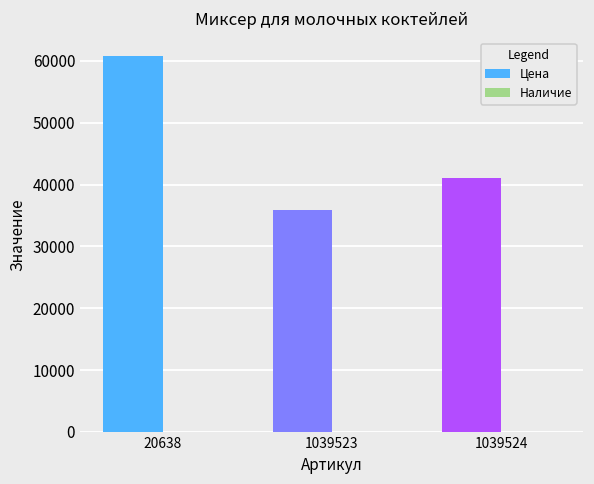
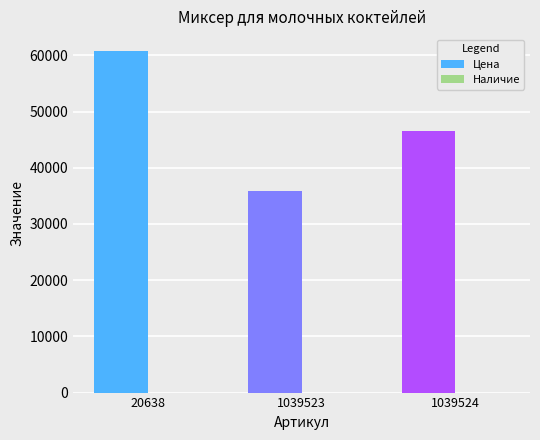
  {
    "Цена": {
      "20638": 61000,
      "1039523": 36000,
-     "1039524": 41000
+     "1039524": 47000
    },
    "Наличие": {
      "20638": 0,
      "1039523": 0,
      "1039524": 0
    }
  }
